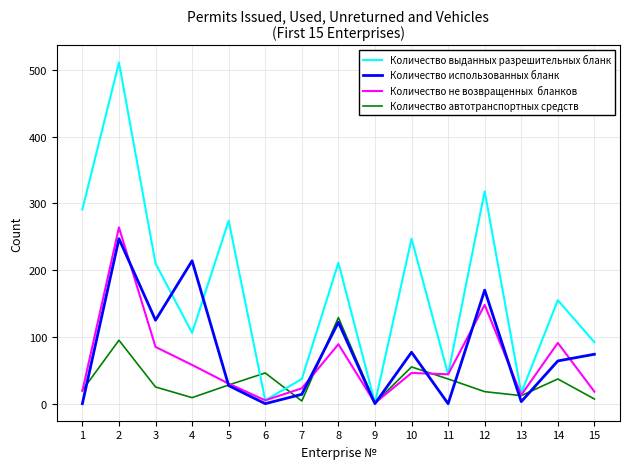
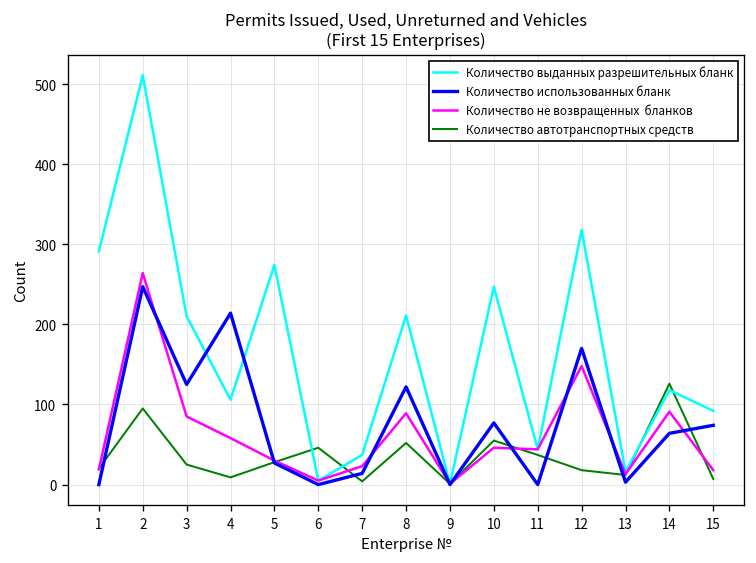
  {
    "Количество выданных разрешительных бланк": {
      "1": 290,
      "2": 510,
      "3": 210,
      "4": 110,
      "5": 270,
      "7": 40,
      "8": 210,
      "10": 250,
      "12": 320,
-     "14": 160,
+     "14": 120,
      "15": 90
    },
    "Количество использованных бланк": {
      "1": 0,
      "2": 250,
      "3": 130,
      "4": 210,
      "6": 0,
      "7": 10,
      "8": 120,
      "10": 80,
      "11": 0,
      "12": 170,
      "13": 0,
      "14": 60,
      "15": 70
    },
    "Количество не возвращенных бланков": {
      "2": 260,
      "3": 90,
      "4": 60,
      "7": 20,
      "8": 90,
      "10": 50,
      "12": 150,
      "14": 90,
      "15": 20
    },
    "Количество автотранспортных средств": {
      "2": 100,
      "3": 30,
      "4": 10,
      "6": 50,
      "7": 0,
-     "8": 130,
+     "8": 50,
      "10": 60,
      "11": 40,
      "12": 20,
-     "14": 40,
+     "14": 130,
      "15": 10
    }
  }
